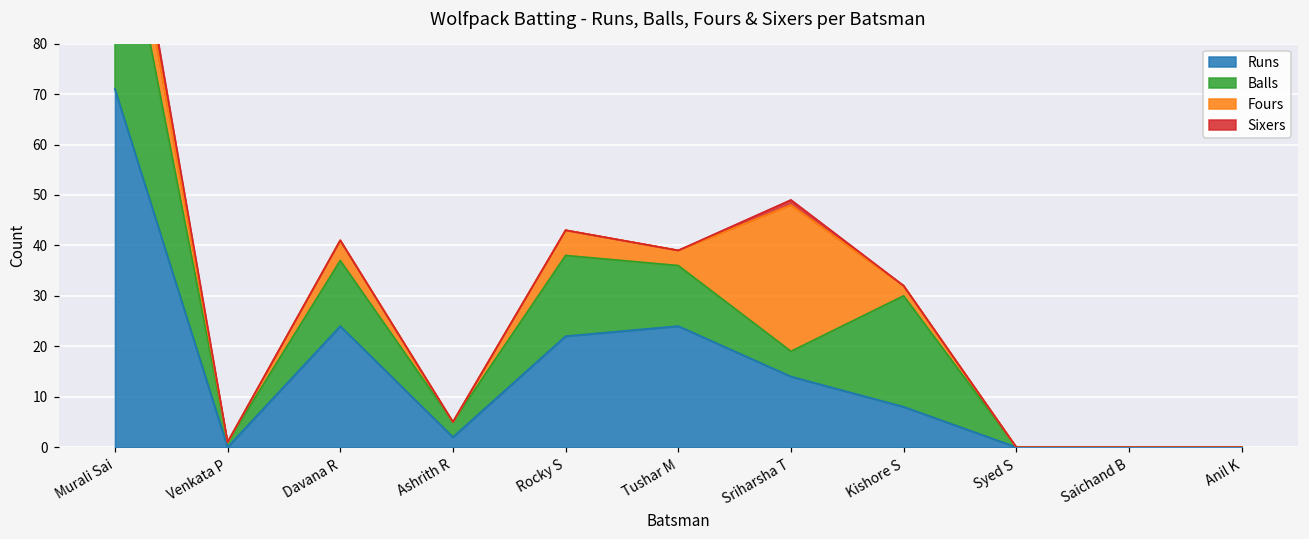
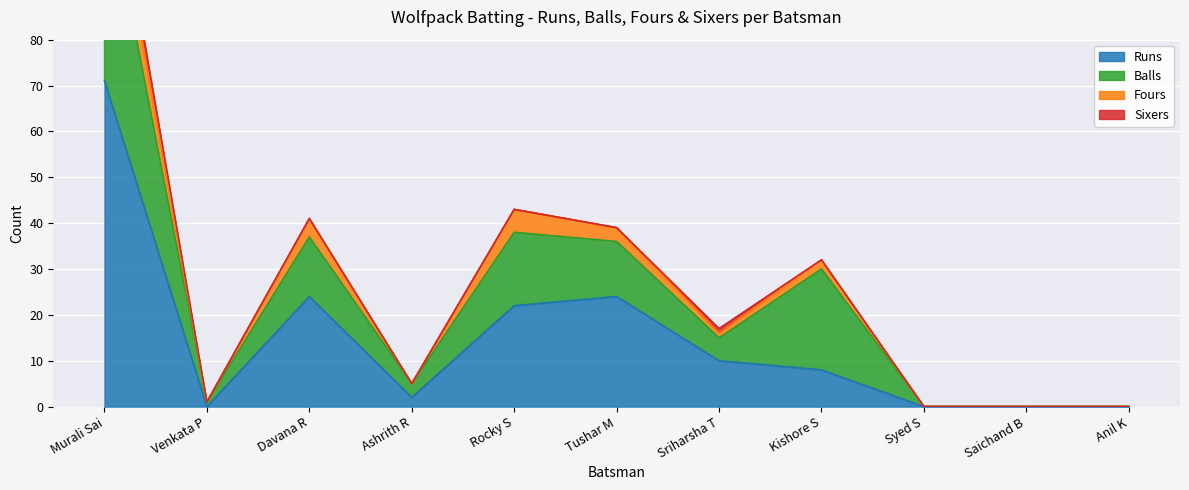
  {
    "Runs": {
      "Murali Sai": 71,
      "Venkata P": 0,
      "Davana R": 24,
      "Ashrith R": 2,
      "Rocky S": 22,
      "Tushar M": 24,
-     "Sriharsha T": 14,
+     "Sriharsha T": 10,
      "Kishore S": 8
    },
    "Balls": {
      "Davana R": 13,
      "Rocky S": 16,
      "Tushar M": 12,
      "Sriharsha T": 5,
      "Kishore S": 22
    },
    "Fours": {
-     "Sriharsha T": 29
+     "Sriharsha T": 1
    },
    "Sixers": {
      "Sriharsha T": 1
    }
  }
